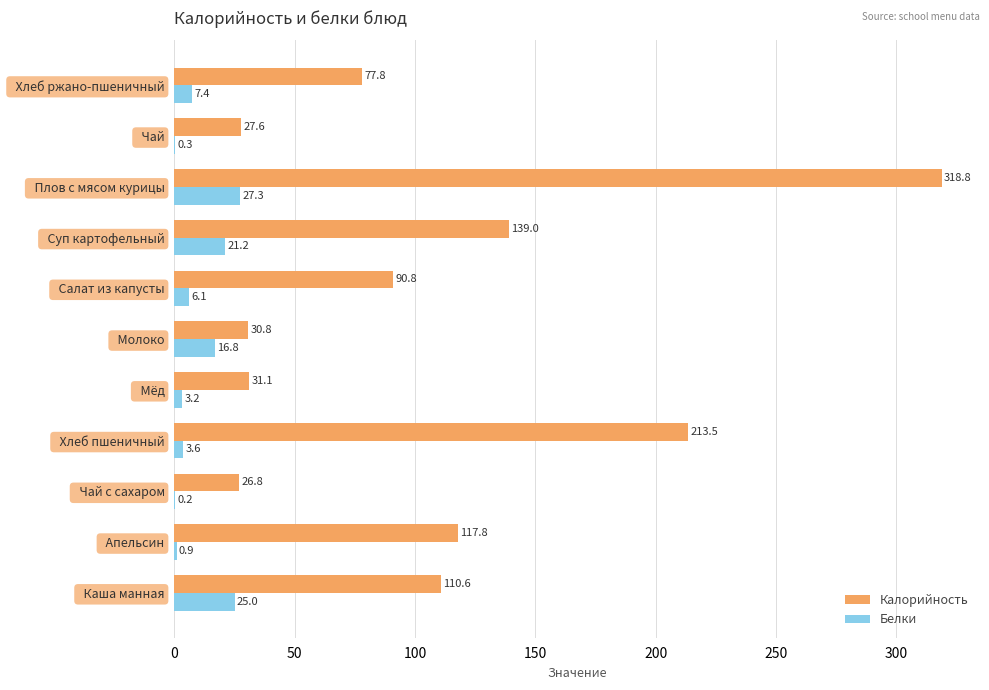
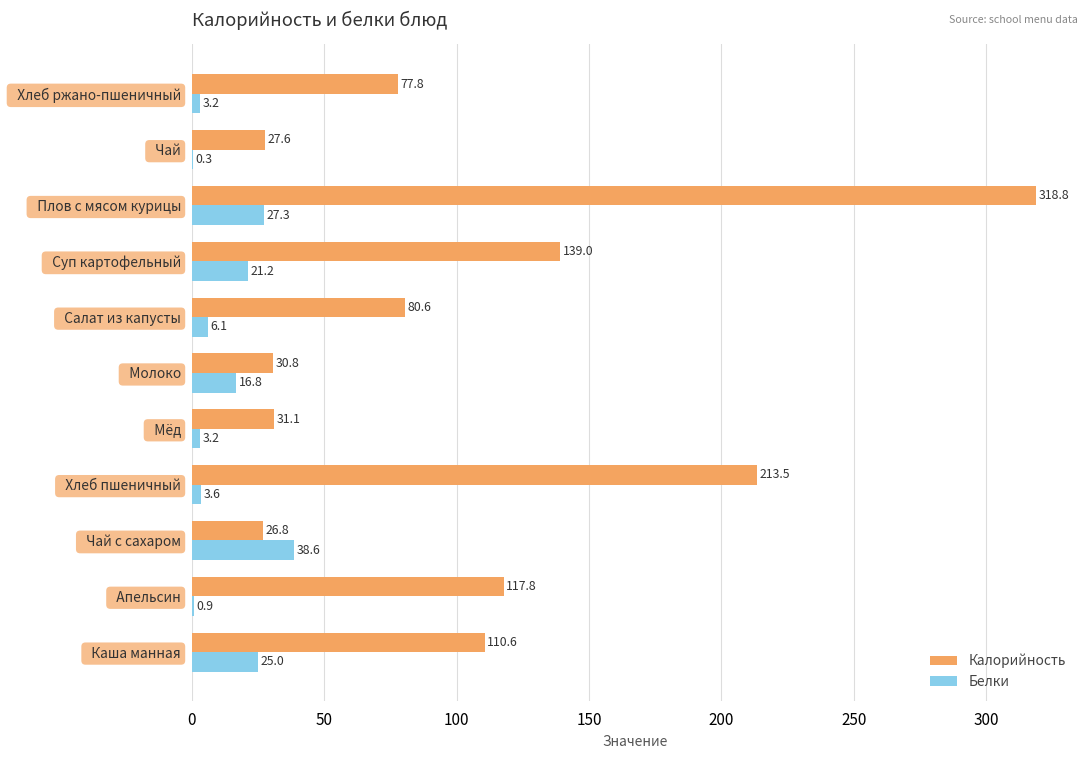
  {
    "Калорийность": {
      "Хлеб ржано-пшеничный": 77.8,
      "Чай": 27.6,
      "Плов с мясом курицы": 318.8,
      "Суп картофельный": 139.0,
-     "Салат из капусты": 90.8,
+     "Салат из капусты": 80.6,
      "Молоко": 30.8,
      "Мёд": 31.1,
      "Хлеб пшеничный": 213.5,
      "Чай с сахаром": 26.8,
      "Апельсин": 117.8,
      "Каша манная": 110.6
    },
    "Белки": {
-     "Хлеб ржано-пшеничный": 7.4,
+     "Хлеб ржано-пшеничный": 3.2,
      "Чай": 0.3,
      "Плов с мясом курицы": 27.3,
      "Суп картофельный": 21.2,
      "Салат из капусты": 6.1,
      "Молоко": 16.8,
      "Мёд": 3.2,
      "Хлеб пшеничный": 3.6,
-     "Чай с сахаром": 0.2,
+     "Чай с сахаром": 38.6,
      "Апельсин": 0.9,
      "Каша манная": 25.0
    }
  }
